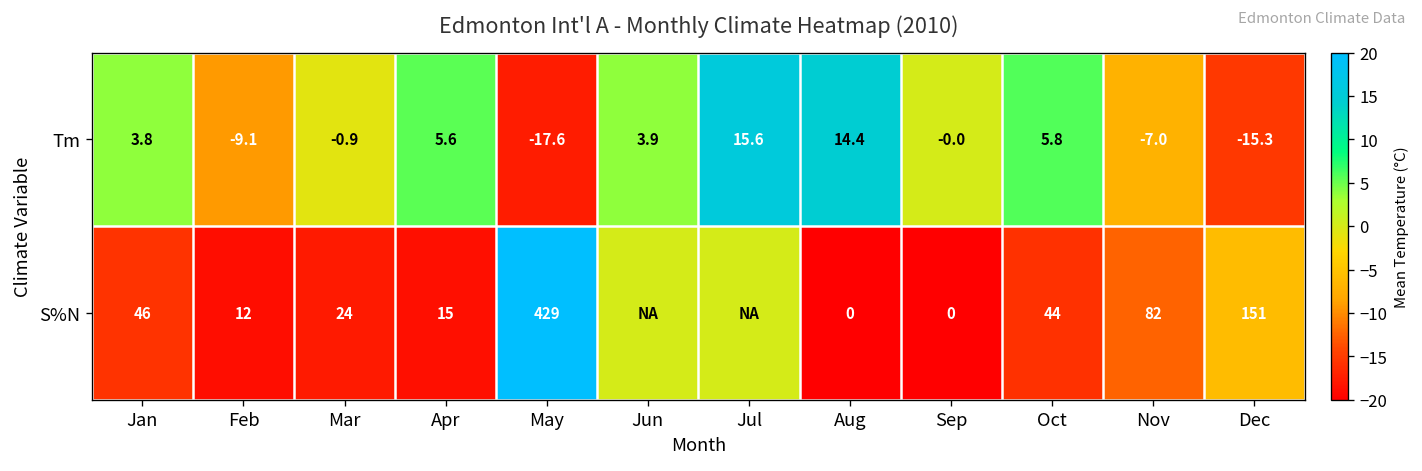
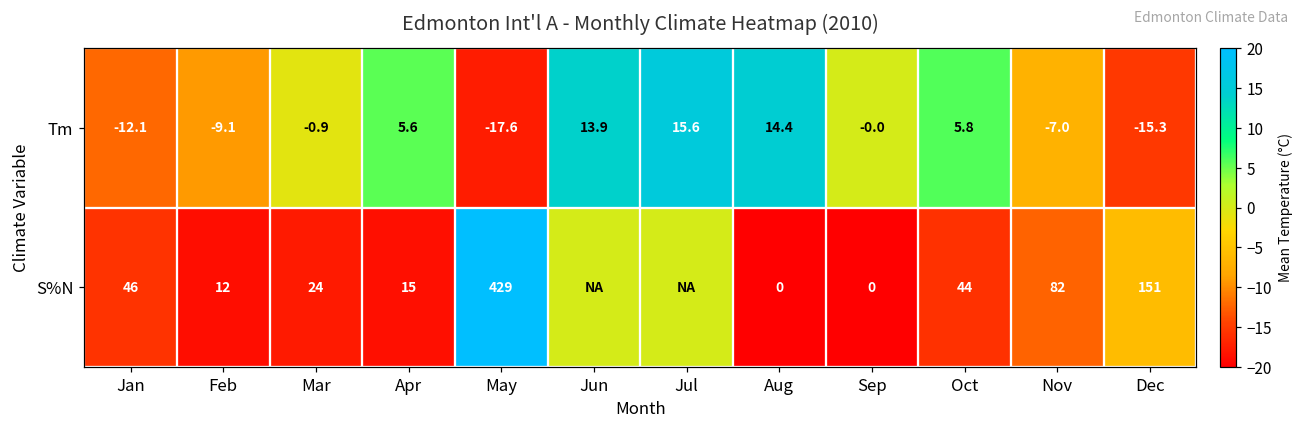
  {
    "Tm": {
-     "Jan": 3.8,
+     "Jan": -12.1,
      "Feb": -9.1,
      "Mar": -0.9,
      "Apr": 5.6,
      "May": -17.6,
-     "Jun": 3.9,
+     "Jun": 13.9,
      "Jul": 15.6,
      "Aug": 14.4,
      "Sep": -0.0,
      "Oct": 5.8,
      "Nov": -7.0,
      "Dec": -15.3
    },
    "S%N": {
      "Jan": 46,
      "Feb": 12,
      "Mar": 24,
      "Apr": 15,
      "May": 429,
      "Aug": 0,
      "Sep": 0,
      "Oct": 44,
      "Nov": 82,
      "Dec": 151
    }
  }
